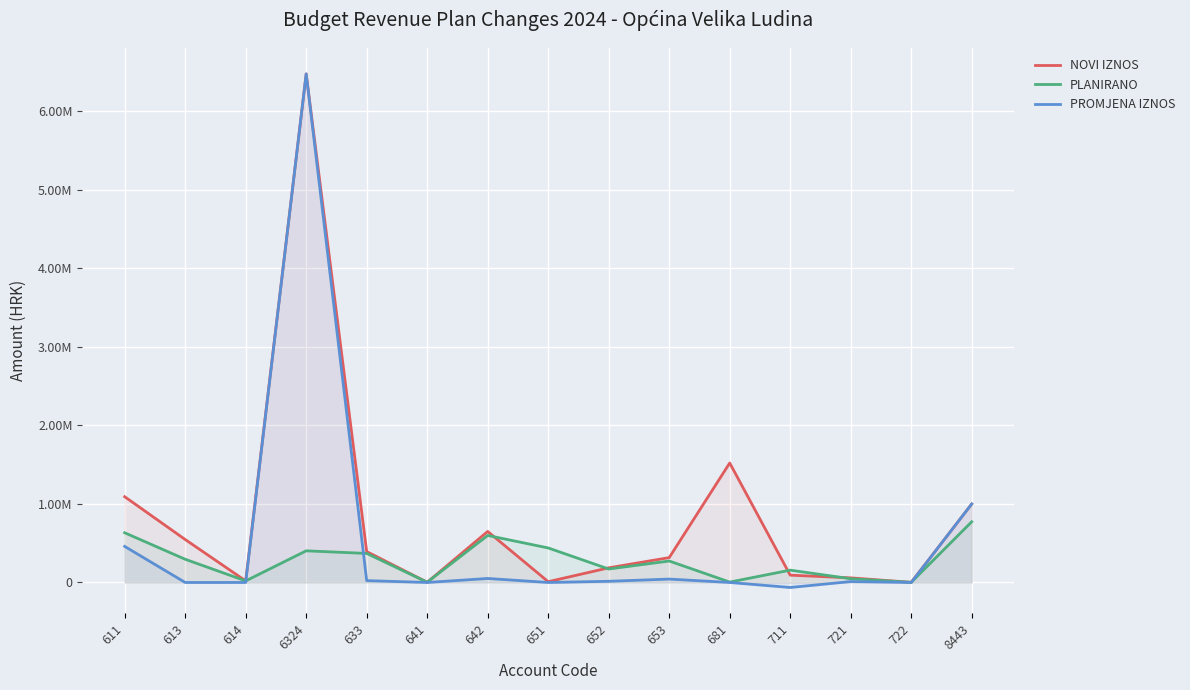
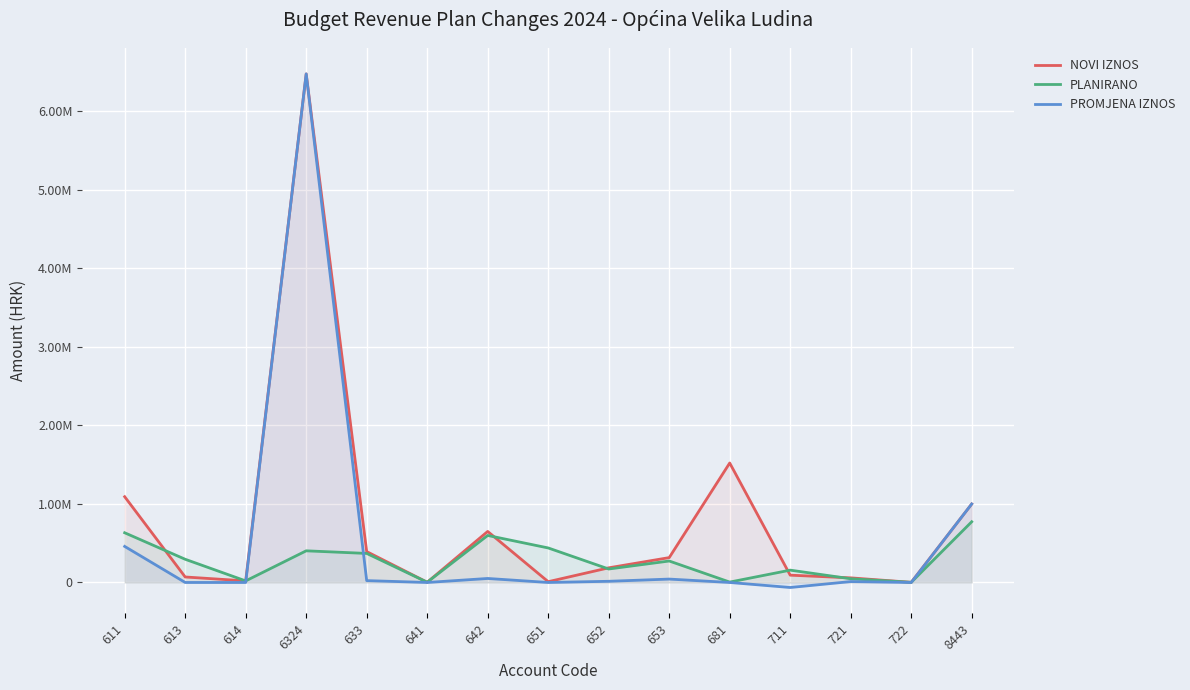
  {
    "NOVI IZNOS": {
      "611": 1100000,
-     "613": 500000,
+     "613": 100000,
      "642": 700000,
      "653": 300000,
      "681": 1500000,
      "711": 100000
    },
    "PLANIRANO": {
      "611": 600000,
      "613": 300000,
      "6324": 400000,
      "642": 600000,
      "651": 400000,
      "653": 300000,
      "711": 200000,
      "8443": 800000
    }
  }
